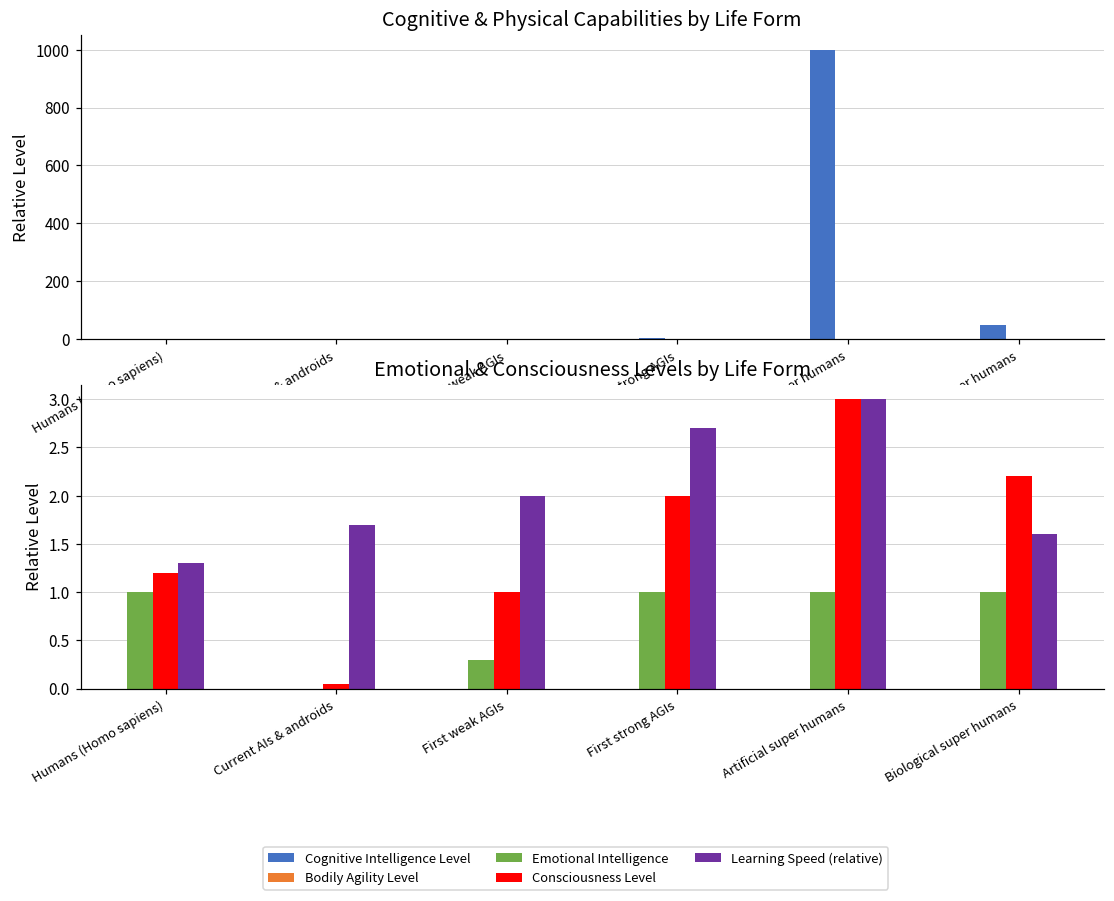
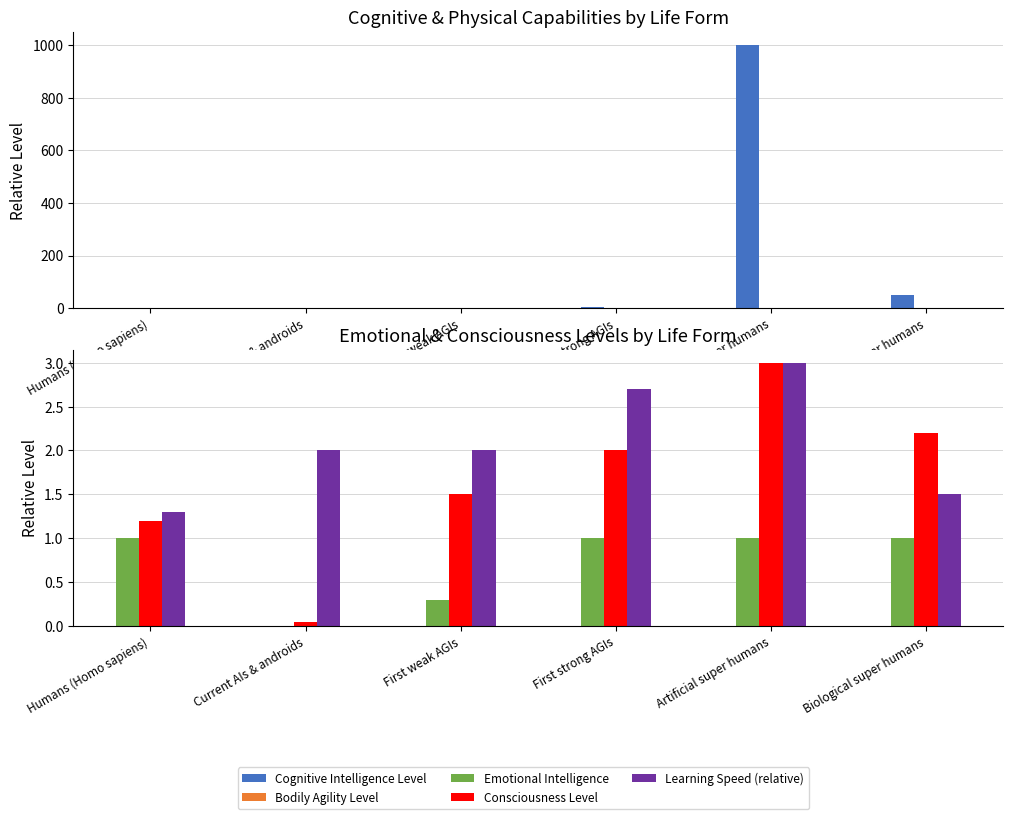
  {
    "Emotional & Consciousness Levels by Life Form": {
      "Emotional Intelligence": {
        "Humans (Homo sapiens)": 1.0,
        "Current AIs & androids": 0.0,
        "First weak AGIs": 0.3,
        "First strong AGIs": 1.0,
        "Artificial super humans": 1.0,
        "Biological super humans": 1.0
      },
      "Consciousness Level": {
        "Humans (Homo sapiens)": 1.2,
        "Current AIs & androids": 0.1,
-       "First weak AGIs": 1.0,
+       "First weak AGIs": 1.5,
        "First strong AGIs": 2.0,
        "Artificial super humans": 3.0,
        "Biological super humans": 2.2
      },
      "Learning Speed (relative)": {
        "Humans (Homo sapiens)": 1.3,
-       "Current AIs & androids": 1.7,
+       "Current AIs & androids": 2.0,
        "First weak AGIs": 2.0,
        "First strong AGIs": 2.7,
        "Artificial super humans": 3.0,
-       "Biological super humans": 1.6
+       "Biological super humans": 1.5
      }
    }
  }
